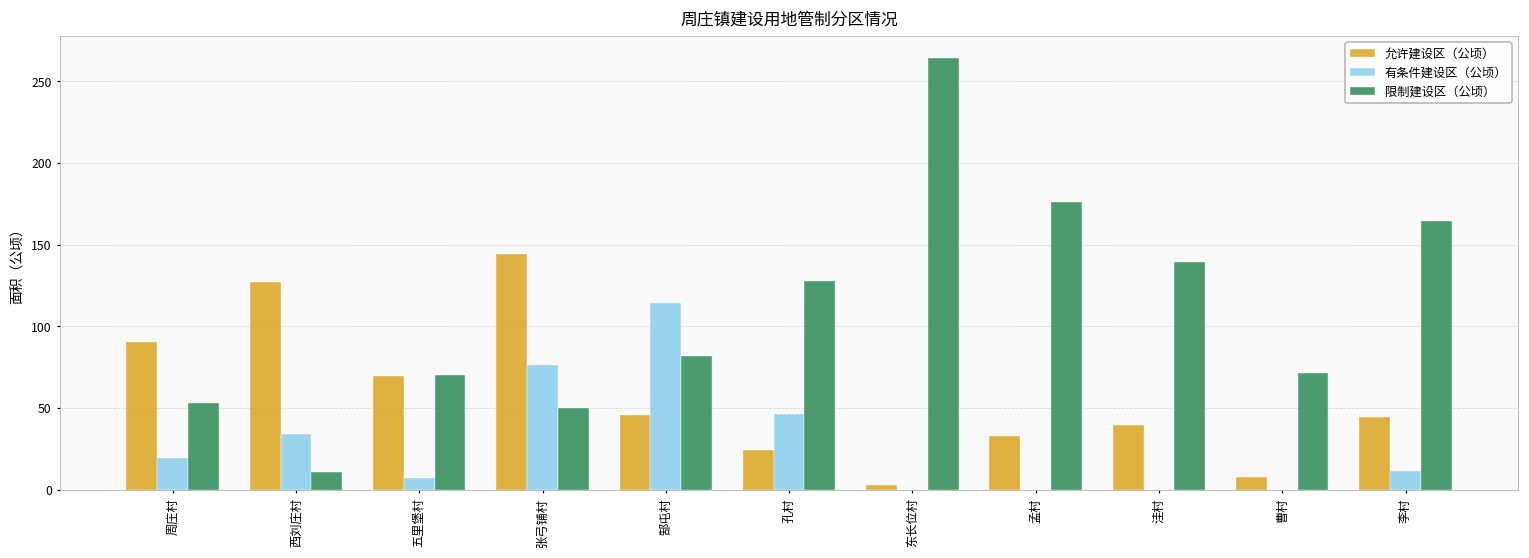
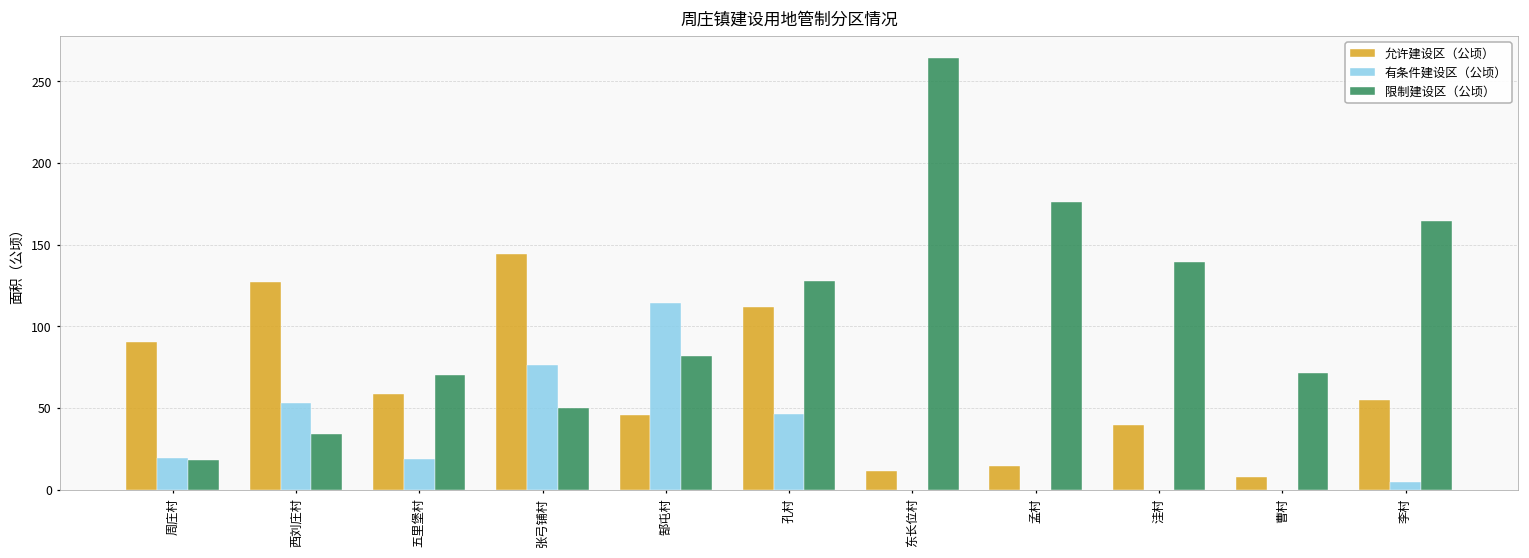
  {
    "允许建设区（公顷）": {
      "周庄村": 91,
      "西刘庄村": 127,
-     "五里堡村": 70,
+     "五里堡村": 59,
      "张弓铺村": 145,
      "郜屯村": 46,
-     "孔村": 25,
-     "东长位村": 3,
-     "孟村": 33,
+     "孔村": 112,
+     "东长位村": 11,
+     "孟村": 15,
      "洼村": 40,
      "曹村": 8,
-     "李村": 45
+     "李村": 55
    },
    "有条件建设区（公顷）": {
      "周庄村": 19,
-     "西刘庄村": 34,
-     "五里堡村": 7,
+     "西刘庄村": 53,
+     "五里堡村": 19,
      "张弓铺村": 76,
      "郜屯村": 114,
      "孔村": 46,
      "东长位村": 0,
      "孟村": 0,
      "洼村": 0,
      "曹村": 0,
-     "李村": 11
+     "李村": 5
    },
    "限制建设区（公顷）": {
-     "周庄村": 53,
-     "西刘庄村": 11,
+     "周庄村": 18,
+     "西刘庄村": 34,
      "五里堡村": 70,
      "张弓铺村": 50,
      "郜屯村": 82,
      "孔村": 128,
      "东长位村": 265,
      "孟村": 176,
      "洼村": 139,
      "曹村": 71,
      "李村": 164
    }
  }
